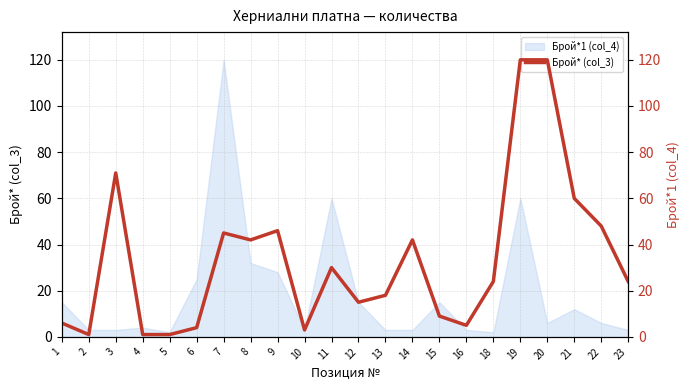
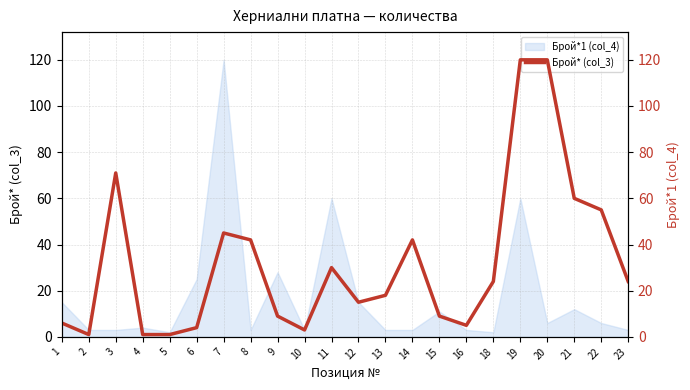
  {
    "Брой*1 (col_4)": {
      "1": 15,
      "2": 3,
      "3": 3,
      "4": 4,
      "5": 2,
      "6": 25,
      "7": 120,
-     "8": 32,
+     "8": 3,
      "9": 28,
      "10": 3,
      "11": 60,
      "12": 15,
      "13": 3,
      "14": 3,
-     "15": 15,
+     "15": 11,
      "16": 3,
      "18": 2,
      "19": 60,
      "20": 6,
      "21": 12,
      "22": 6,
      "23": 3
    },
    "Брой* (col_3)": {
      "1": 6,
      "2": 1,
      "3": 71,
      "4": 1,
      "5": 1,
      "6": 4,
      "7": 45,
      "8": 42,
-     "9": 46,
+     "9": 9,
      "10": 3,
      "11": 30,
      "12": 15,
      "13": 18,
      "14": 42,
      "15": 9,
      "16": 5,
      "18": 24,
      "19": 120,
      "21": 60,
-     "22": 48,
+     "22": 55,
      "23": 24
    }
  }
